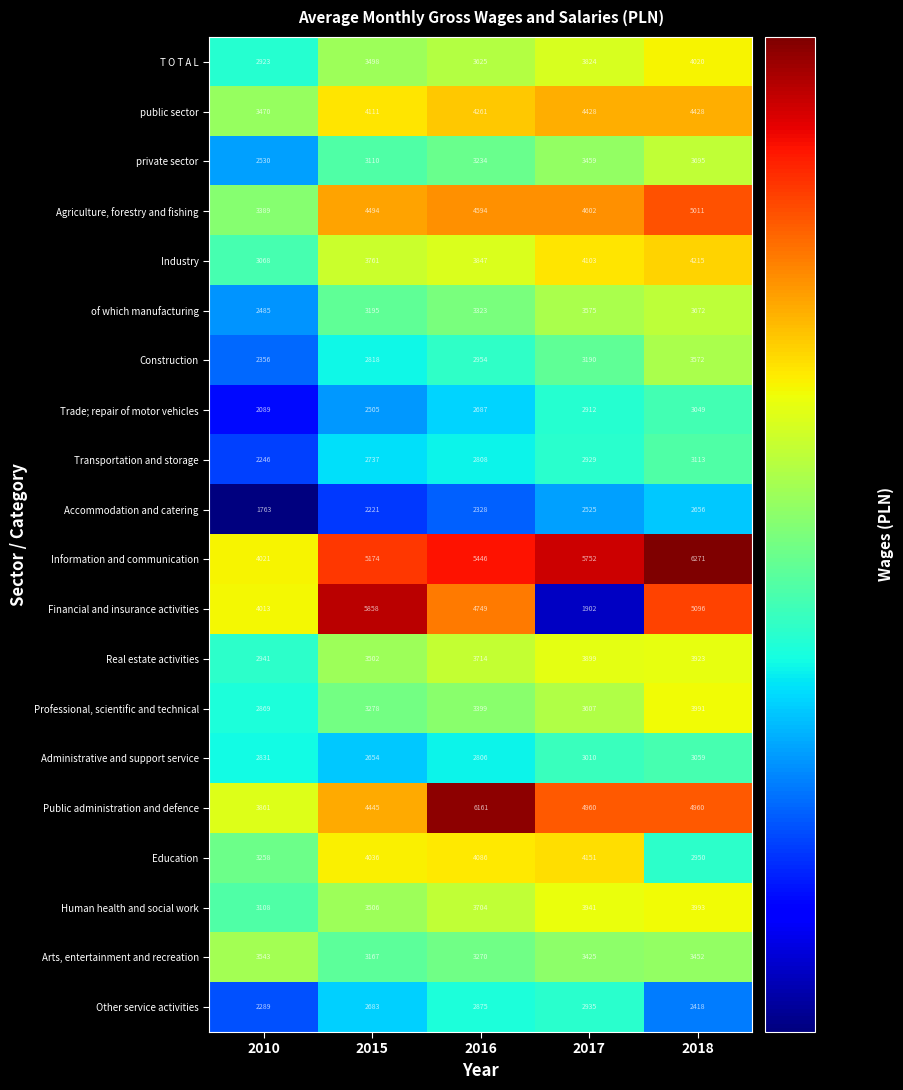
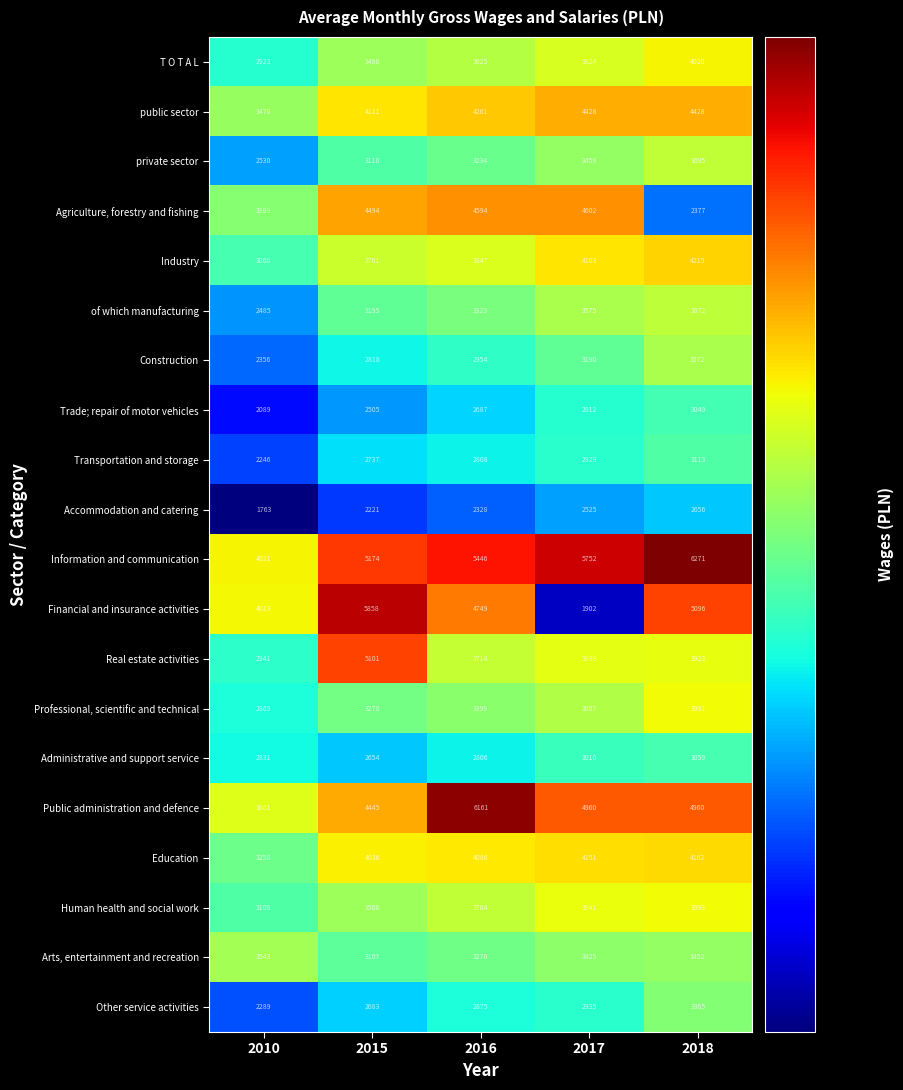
  {
    "T O T A L": {
      "2010": 2923,
      "2015": 3498,
      "2016": 3625,
      "2017": 3824,
      "2018": 4020
    },
    "public sector": {
      "2010": 3470,
      "2015": 4111,
      "2016": 4261,
      "2017": 4428,
      "2018": 4428
    },
    "private sector": {
      "2010": 2530,
      "2015": 3110,
      "2016": 3234,
      "2017": 3459,
      "2018": 3695
    },
    "Agriculture, forestry and fishing": {
      "2010": 3389,
      "2015": 4494,
      "2016": 4594,
      "2017": 4602,
-     "2018": 5011
+     "2018": 2377
    },
    "Industry": {
      "2010": 3068,
      "2015": 3761,
      "2016": 3847,
      "2017": 4103,
      "2018": 4215
    },
    "of which manufacturing": {
      "2010": 2485,
      "2015": 3195,
      "2016": 3323,
      "2017": 3575,
      "2018": 3672
    },
    "Construction": {
      "2010": 2356,
      "2015": 2818,
      "2016": 2954,
      "2017": 3190,
      "2018": 3572
    },
    "Trade; repair of motor vehicles": {
      "2010": 2089,
      "2015": 2505,
      "2016": 2687,
      "2017": 2912,
      "2018": 3049
    },
    "Transportation and storage": {
      "2010": 2246,
      "2015": 2737,
      "2016": 2808,
      "2017": 2929,
      "2018": 3113
    },
    "Accommodation and catering": {
      "2010": 1763,
      "2015": 2221,
      "2016": 2328,
      "2017": 2525,
      "2018": 2656
    },
    "Information and communication": {
      "2010": 4021,
      "2015": 5174,
      "2016": 5446,
      "2017": 5752,
      "2018": 6271
    },
    "Financial and insurance activities": {
      "2010": 4013,
      "2015": 5858,
      "2016": 4749,
      "2017": 1902,
      "2018": 5096
    },
    "Real estate activities": {
      "2010": 2941,
-     "2015": 3502,
+     "2015": 5101,
      "2016": 3714,
      "2017": 3899,
      "2018": 3923
    },
    "Professional, scientific and technical": {
      "2010": 2869,
      "2015": 3278,
      "2016": 3399,
      "2017": 3607,
      "2018": 3991
    },
    "Administrative and support service": {
      "2010": 2831,
      "2015": 2654,
      "2016": 2806,
      "2017": 3010,
      "2018": 3059
    },
    "Public administration and defence": {
      "2010": 3861,
      "2015": 4445,
      "2016": 6161,
      "2017": 4960,
      "2018": 4960
    },
    "Education": {
      "2010": 3258,
      "2015": 4036,
      "2016": 4086,
      "2017": 4151,
-     "2018": 2950
+     "2018": 4162
    },
    "Human health and social work": {
      "2010": 3108,
      "2015": 3506,
      "2016": 3704,
      "2017": 3941,
      "2018": 3993
    },
    "Arts, entertainment and recreation": {
      "2010": 3543,
      "2015": 3167,
      "2016": 3270,
      "2017": 3425,
      "2018": 3452
    },
    "Other service activities": {
      "2010": 2289,
      "2015": 2683,
      "2016": 2875,
      "2017": 2935,
-     "2018": 2418
+     "2018": 3365
    }
  }
